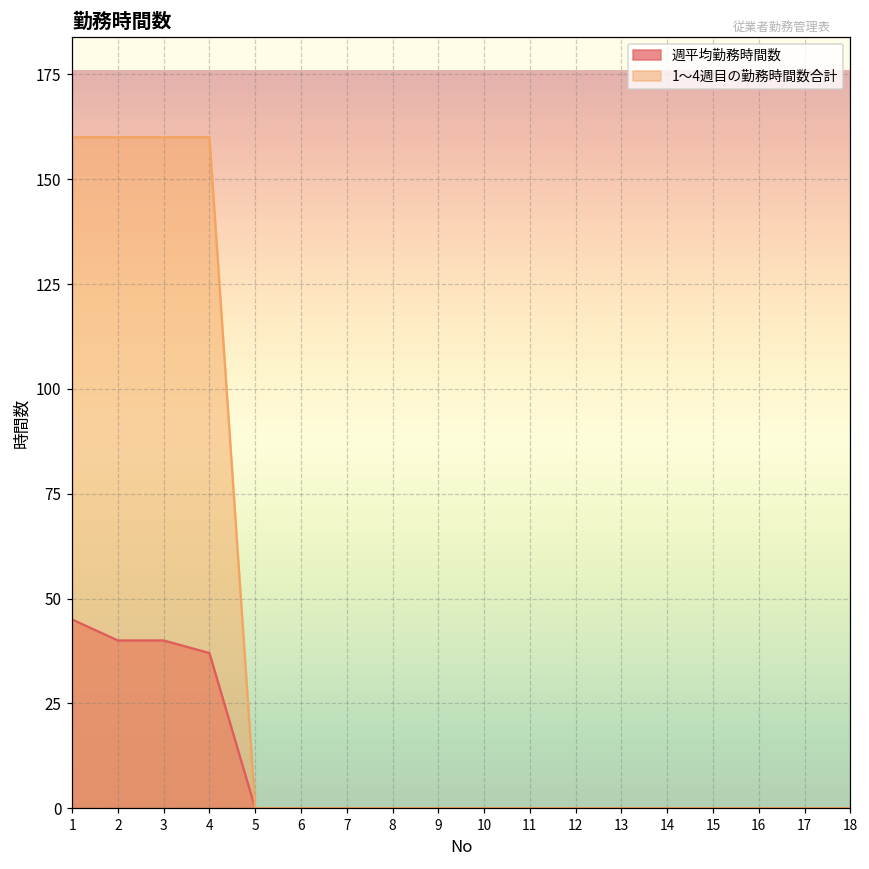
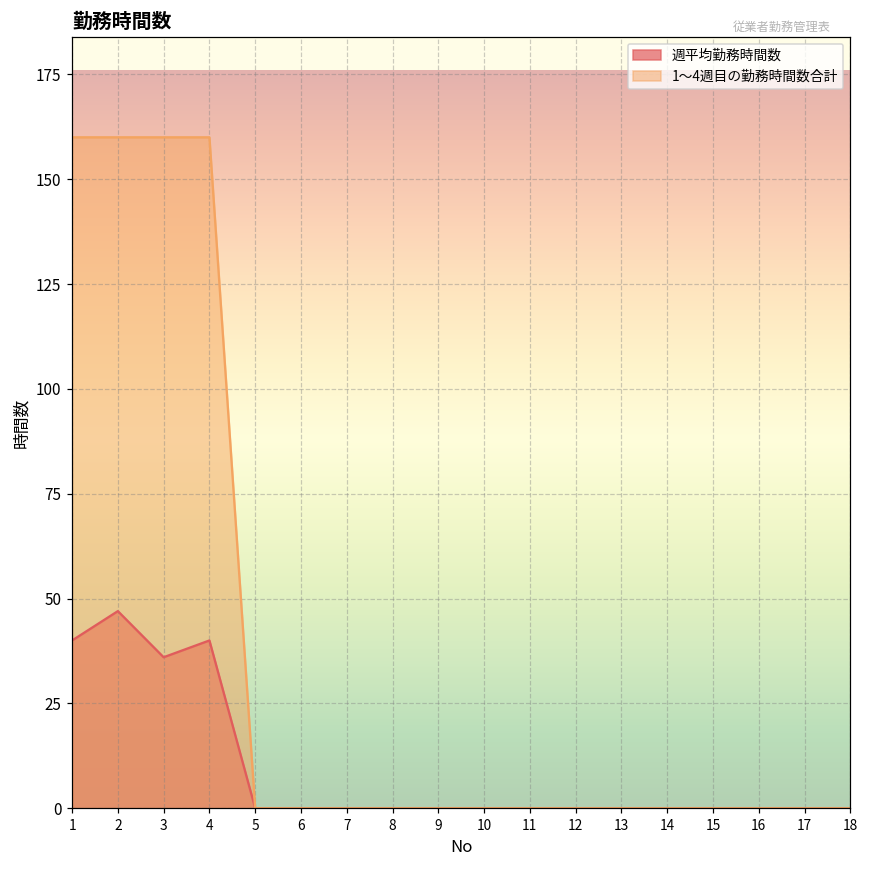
  {
    "週平均勤務時間数": {
-     "1": 45,
-     "2": 40,
-     "3": 40,
-     "4": 37
+     "1": 40,
+     "2": 47,
+     "3": 36,
+     "4": 40
    },
    "1～4週目の勤務時間数合計": {
      "1": 160,
      "2": 160,
      "3": 160,
      "4": 160
    }
  }
